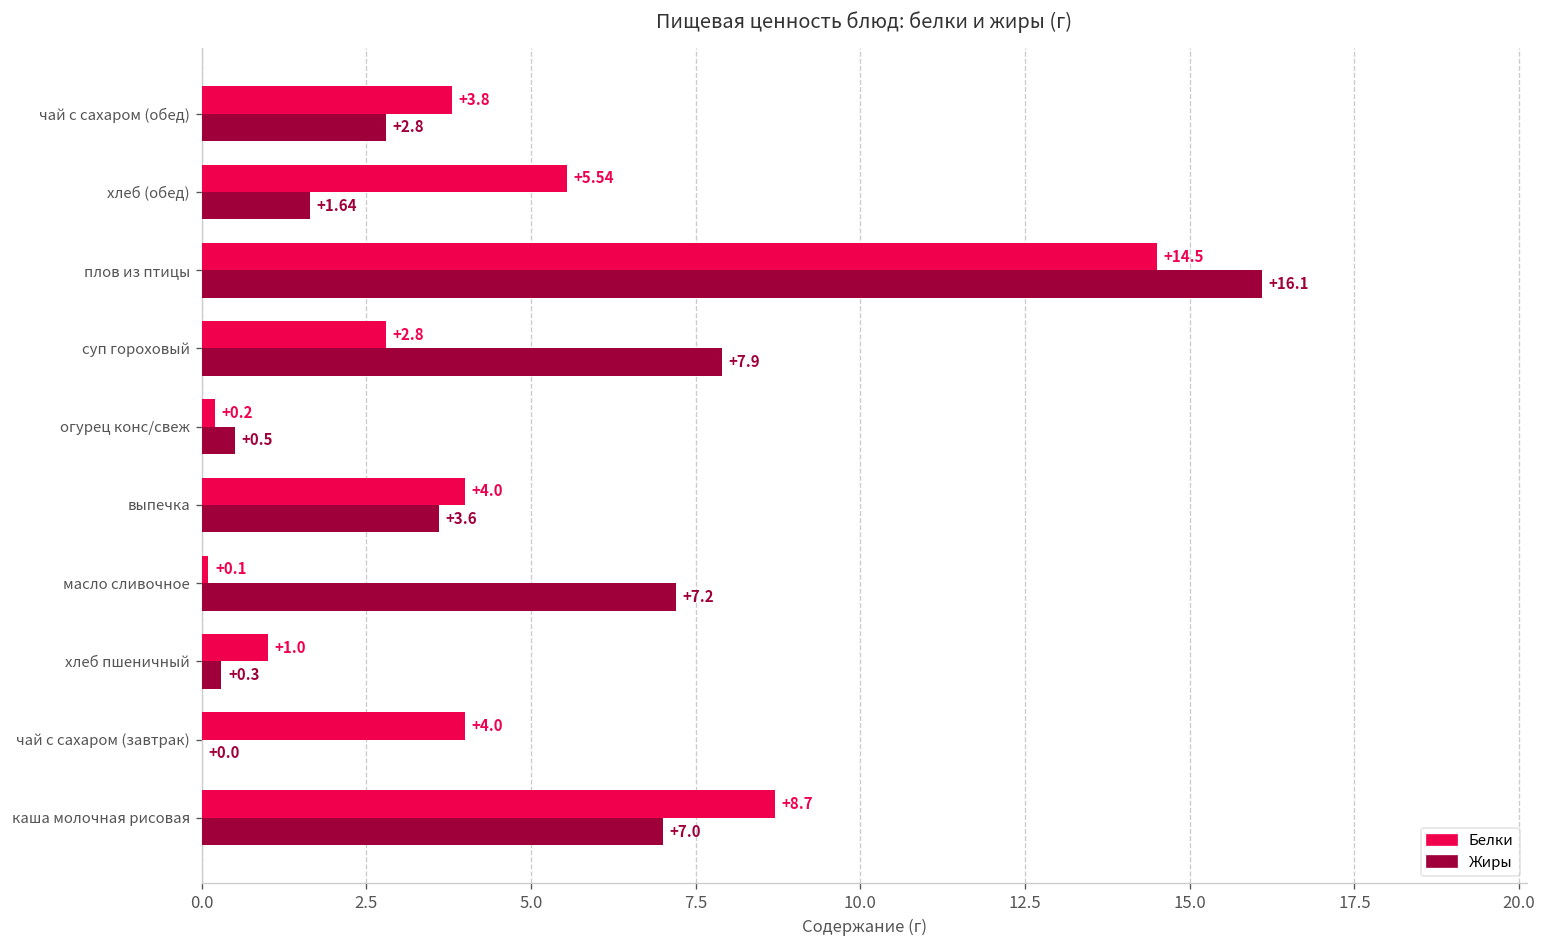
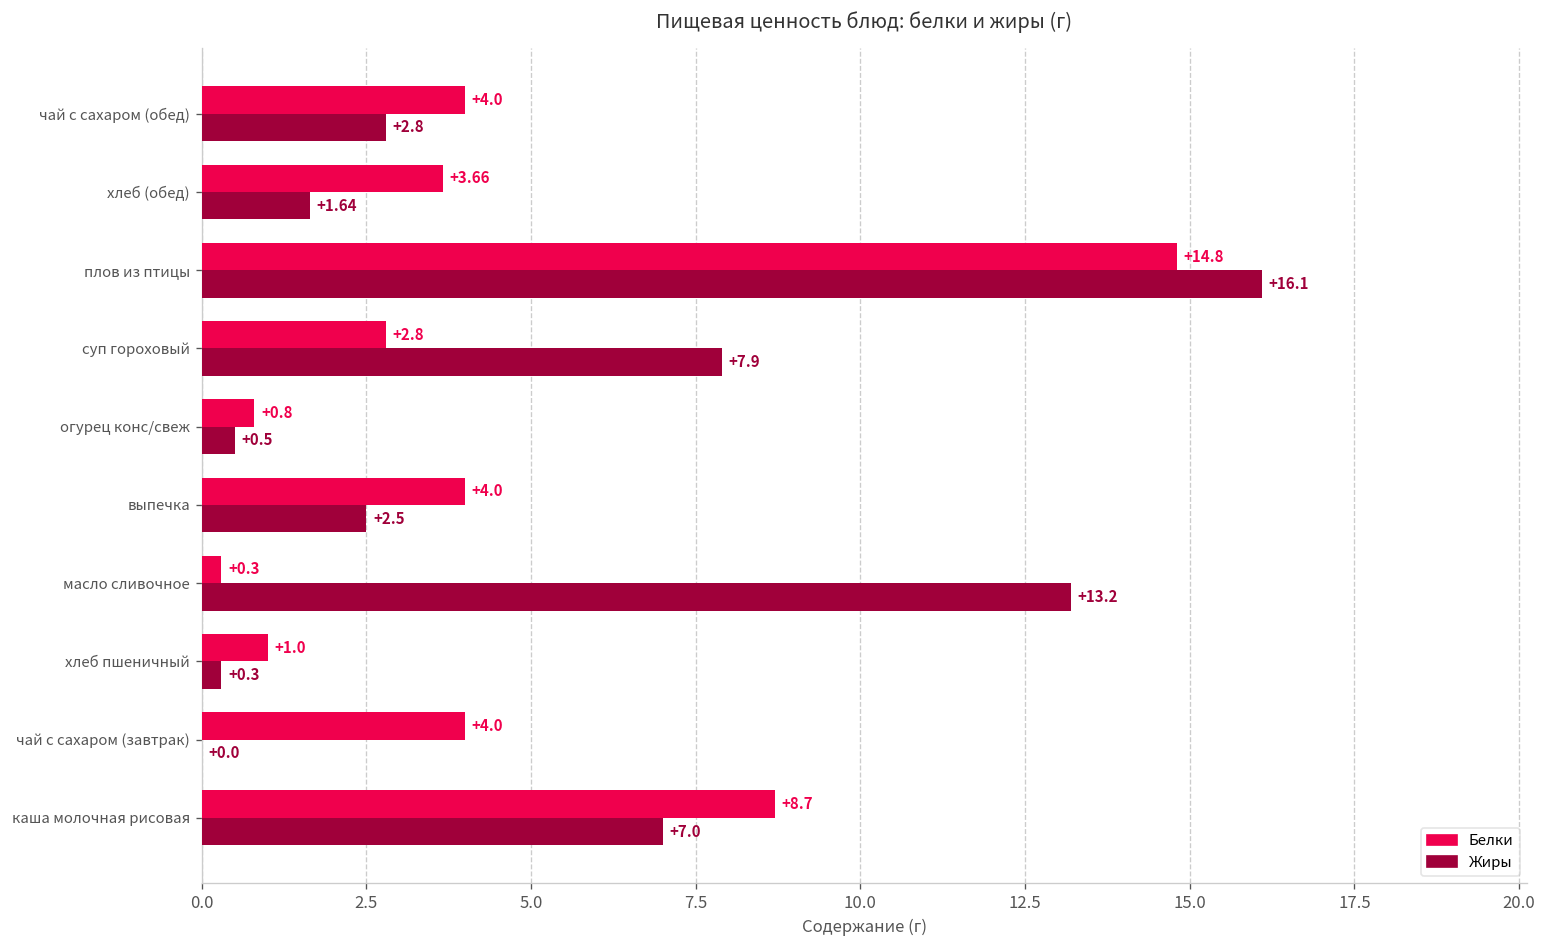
  {
    "Белки": {
-     "чай с сахаром (обед)": "+3.8",
-     "хлеб (обед)": "+5.54",
-     "плов из птицы": "+14.5",
+     "чай с сахаром (обед)": "+4.0",
+     "хлеб (обед)": "+3.66",
+     "плов из птицы": "+14.8",
      "суп гороховый": "+2.8",
-     "огурец конс/свеж": "+0.2",
+     "огурец конс/свеж": "+0.8",
      "выпечка": "+4.0",
-     "масло сливочное": "+0.1",
+     "масло сливочное": "+0.3",
      "хлеб пшеничный": "+1.0",
      "чай с сахаром (завтрак)": "+4.0",
      "каша молочная рисовая": "+8.7"
    },
    "Жиры": {
      "чай с сахаром (обед)": "+2.8",
      "хлеб (обед)": "+1.64",
      "плов из птицы": "+16.1",
      "суп гороховый": "+7.9",
      "огурец конс/свеж": "+0.5",
-     "выпечка": "+3.6",
-     "масло сливочное": "+7.2",
+     "выпечка": "+2.5",
+     "масло сливочное": "+13.2",
      "хлеб пшеничный": "+0.3",
      "чай с сахаром (завтрак)": "+0.0",
      "каша молочная рисовая": "+7.0"
    }
  }
